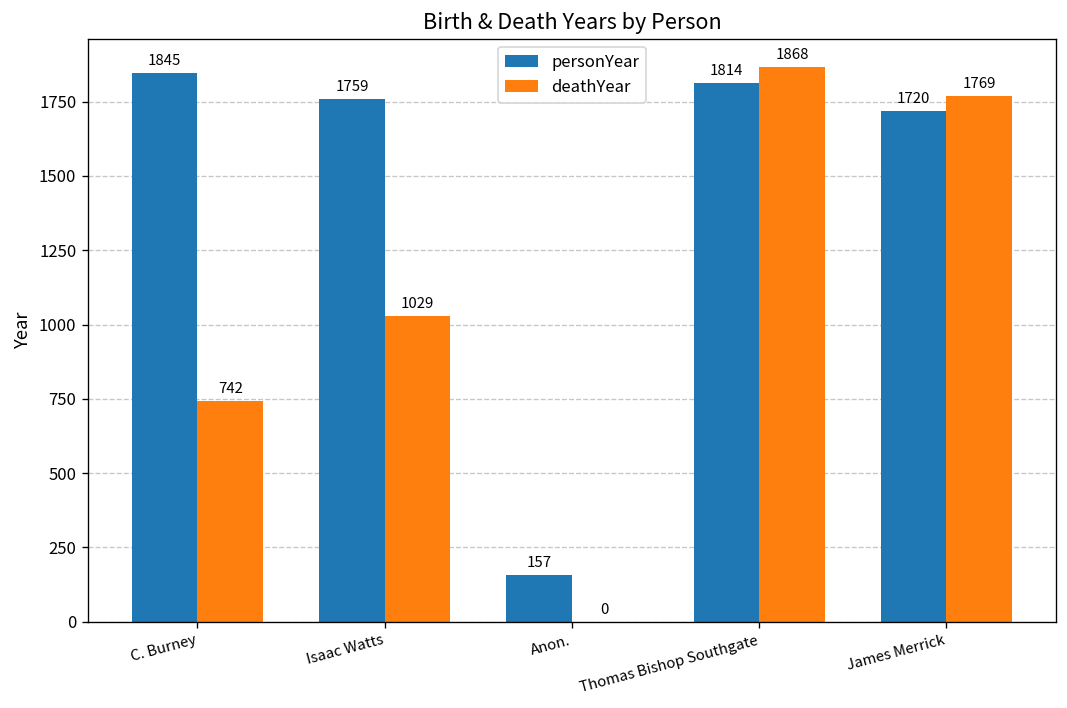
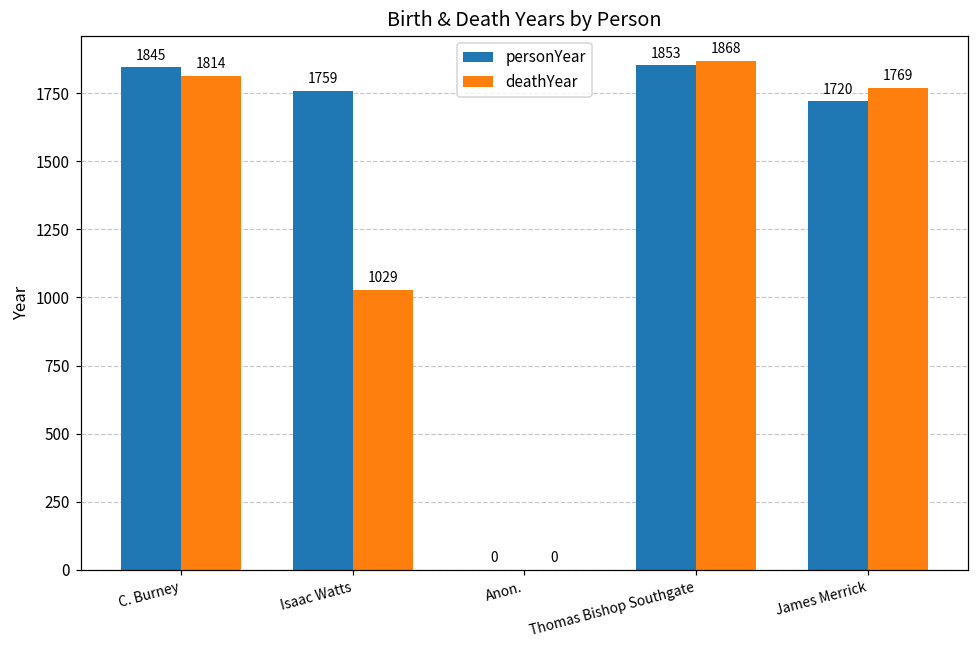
  {
    "personYear": {
      "C. Burney": 1845,
      "Isaac Watts": 1759,
-     "Anon.": 157,
-     "Thomas Bishop Southgate": 1814,
+     "Anon.": 0,
+     "Thomas Bishop Southgate": 1853,
      "James Merrick": 1720
    },
    "deathYear": {
-     "C. Burney": 742,
+     "C. Burney": 1814,
      "Isaac Watts": 1029,
      "Anon.": 0,
      "Thomas Bishop Southgate": 1868,
      "James Merrick": 1769
    }
  }
